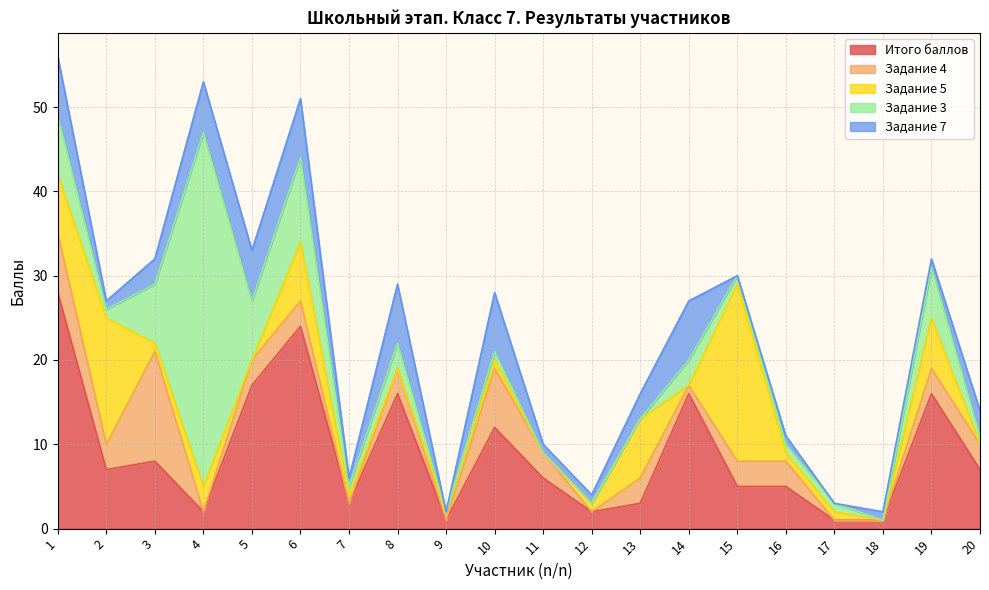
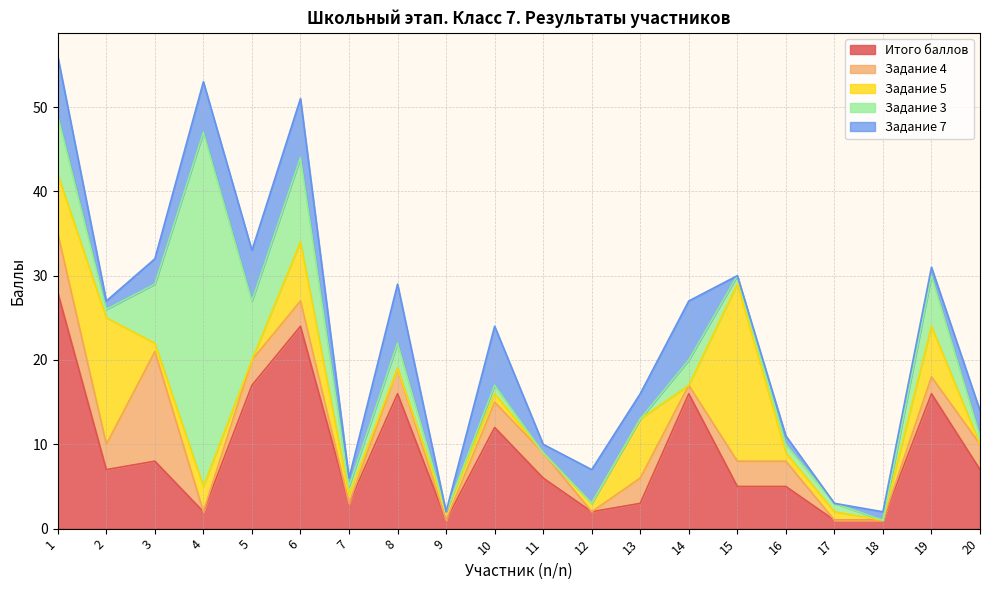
  {
    "Итого баллов": {
      "1": 28,
      "2": 7,
      "3": 8,
      "5": 17,
      "6": 24,
      "8": 16,
      "10": 12,
      "11": 6,
      "13": 3,
      "14": 16,
      "15": 5,
      "16": 5,
      "19": 16,
      "20": 7
    },
    "Задание 4": {
      "1": 7,
      "2": 3,
      "3": 13,
      "6": 3,
-     "10": 7,
+     "10": 3,
      "13": 3,
      "15": 3,
      "16": 3,
-     "19": 3
+     "19": 2
    },
    "Задание 5": {
      "1": 7,
      "2": 15,
      "3": 1,
      "4": 3,
      "6": 7,
      "7": 1,
      "10": 1,
      "15": 21,
      "16": 1,
      "17": 1,
      "19": 6
    },
    "Задание 3": {
      "1": 7,
      "2": 1,
      "3": 7,
      "4": 42,
      "5": 7,
      "6": 10,
      "7": 1,
      "8": 3,
      "10": 1,
      "14": 3,
      "16": 1,
      "19": 6,
      "20": 1
    },
    "Задание 7": {
      "1": 7,
      "2": 1,
      "3": 3,
      "4": 6,
      "5": 6,
      "6": 7,
      "7": 1,
      "8": 7,
      "10": 7,
      "11": 1,
-     "12": 1,
+     "12": 4,
      "13": 3,
      "14": 7,
      "16": 1,
      "18": 1,
      "19": 1,
      "20": 3
    }
  }
